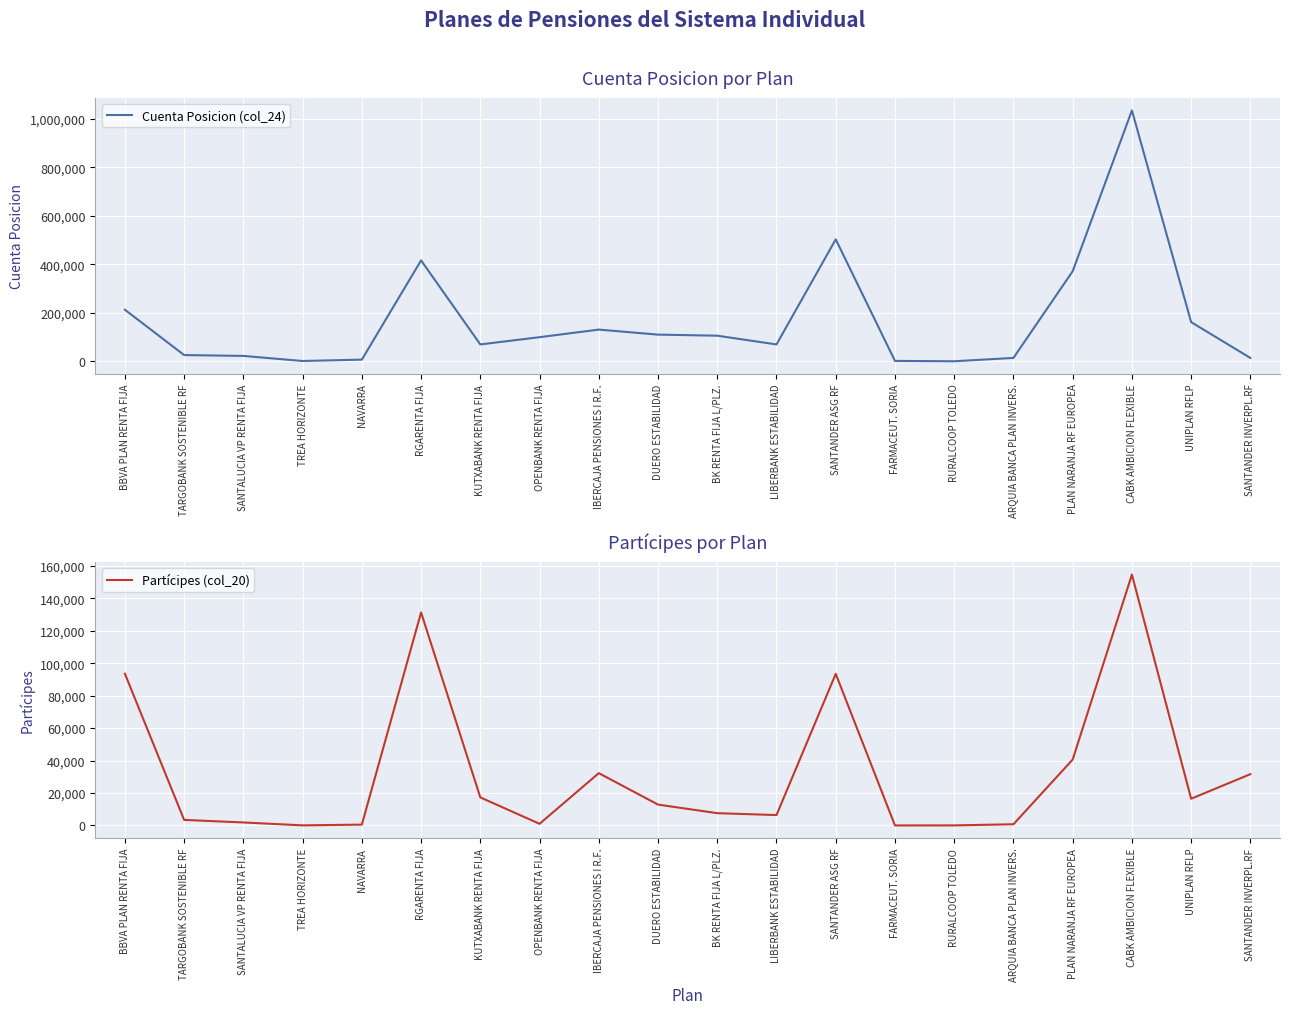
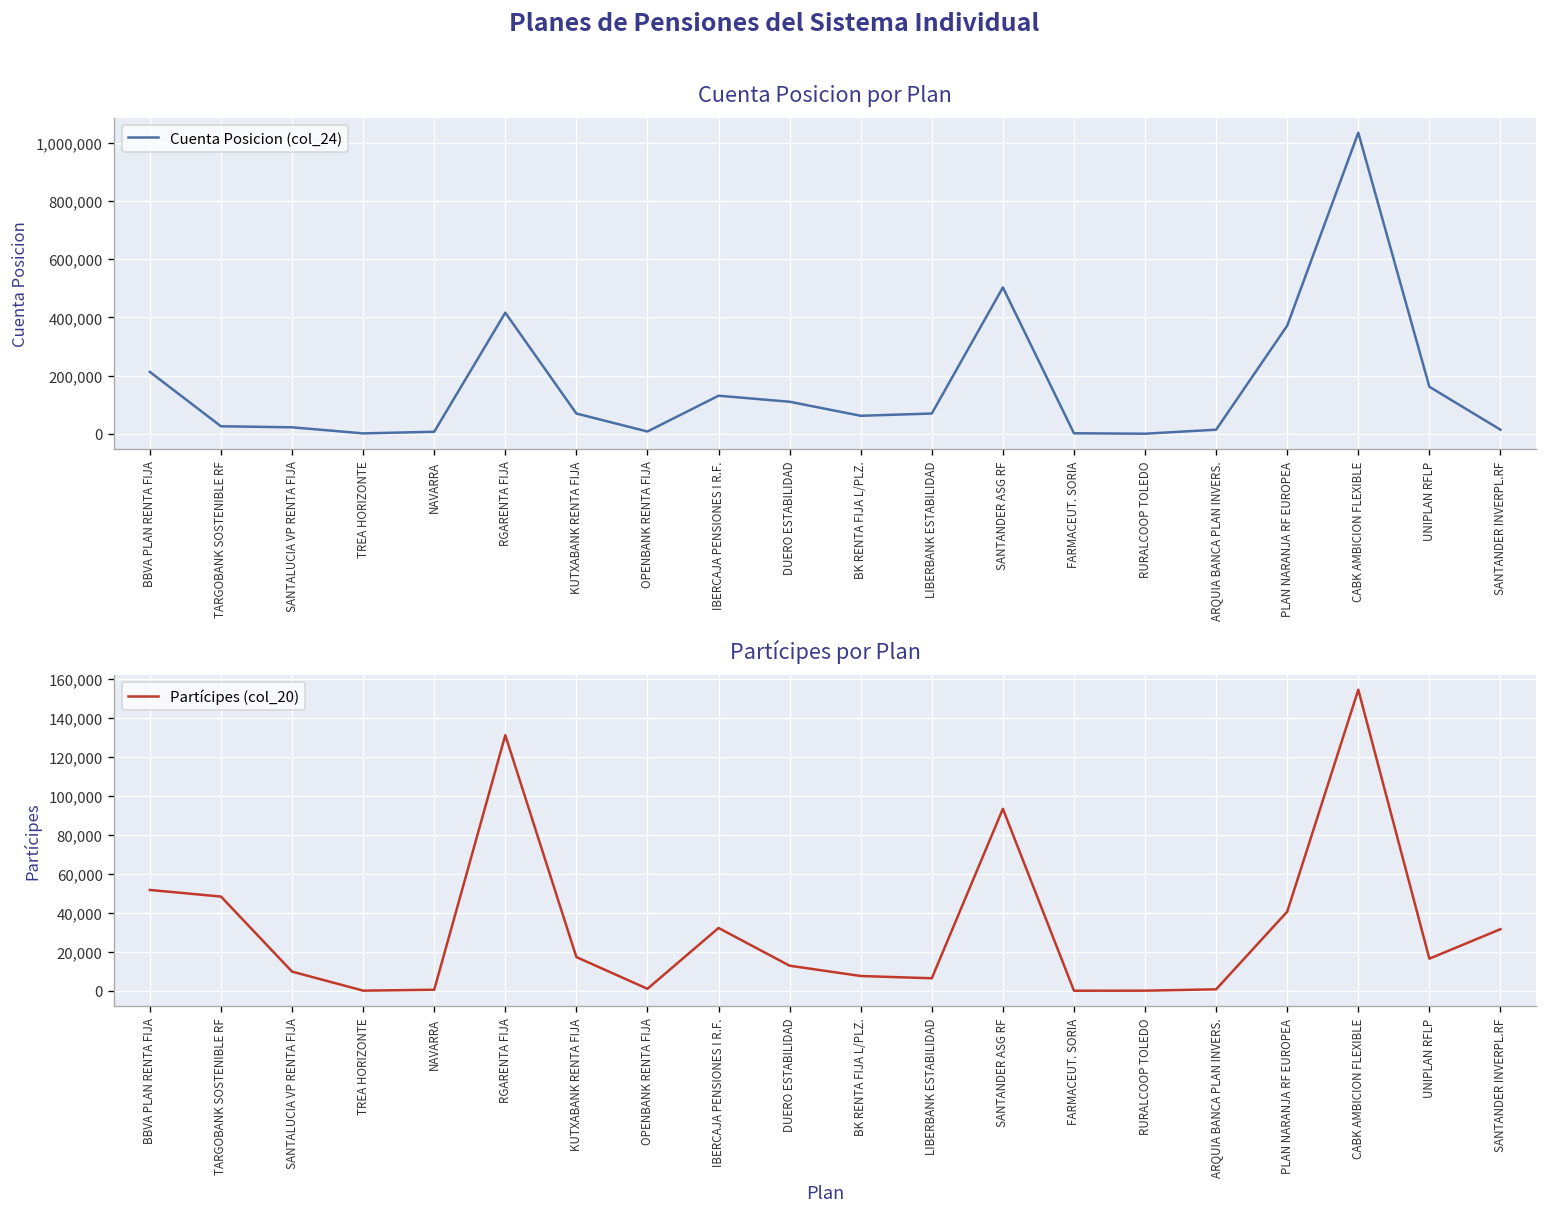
  {
    "Cuenta Posicion por Plan": {
      "BBVA PLAN RENTA FIJA": "210,000",
      "TARGOBANK SOSTENIBLE RF": "30,000",
      "SANTALUCIA VP RENTA FIJA": "20,000",
      "TREA HORIZONTE": "0",
      "NAVARRA": "10,000",
      "RGARENTA FIJA": "420,000",
      "KUTXABANK RENTA FIJA": "70,000",
-     "OPENBANK RENTA FIJA": "100,000",
+     "OPENBANK RENTA FIJA": "10,000",
      "IBERCAJA PENSIONES I R.F.": "130,000",
      "DUERO ESTABILIDAD": "110,000",
-     "BK RENTA FIJA L/PLZ.": "110,000",
+     "BK RENTA FIJA L/PLZ.": "60,000",
      "LIBERBANK ESTABILIDAD": "70,000",
      "SANTANDER ASG RF": "500,000",
      "FARMACEUT. SORIA": "0",
      "RURALCOOP TOLEDO": "0",
      "ARQUIA BANCA PLAN INVERS.": "10,000",
      "PLAN NARANJA RF EUROPEA": "370,000",
      "CABK AMBICION FLEXIBLE": "1,030,000",
      "UNIPLAN RFLP": "160,000",
      "SANTANDER INVERPL.RF": "10,000"
    },
    "Partícipes por Plan": {
-     "BBVA PLAN RENTA FIJA": "93,000",
-     "TARGOBANK SOSTENIBLE RF": "3,000",
-     "SANTALUCIA VP RENTA FIJA": "2,000",
+     "BBVA PLAN RENTA FIJA": "52,000",
+     "TARGOBANK SOSTENIBLE RF": "48,000",
+     "SANTALUCIA VP RENTA FIJA": "10,000",
      "TREA HORIZONTE": "0",
      "NAVARRA": "1,000",
      "RGARENTA FIJA": "131,000",
      "KUTXABANK RENTA FIJA": "17,000",
      "OPENBANK RENTA FIJA": "1,000",
      "IBERCAJA PENSIONES I R.F.": "32,000",
      "DUERO ESTABILIDAD": "13,000",
      "BK RENTA FIJA L/PLZ.": "8,000",
      "LIBERBANK ESTABILIDAD": "6,000",
      "SANTANDER ASG RF": "93,000",
      "FARMACEUT. SORIA": "0",
      "RURALCOOP TOLEDO": "0",
      "ARQUIA BANCA PLAN INVERS.": "1,000",
      "PLAN NARANJA RF EUROPEA": "41,000",
      "CABK AMBICION FLEXIBLE": "155,000",
      "UNIPLAN RFLP": "16,000",
      "SANTANDER INVERPL.RF": "32,000"
    }
  }
